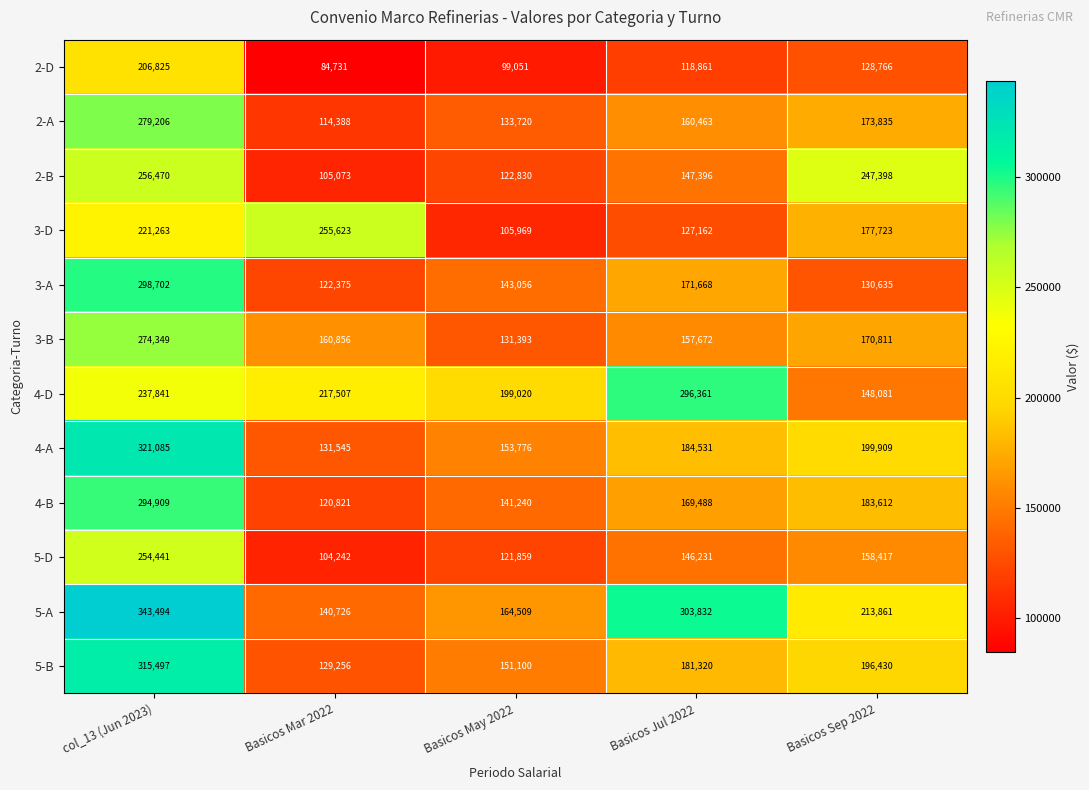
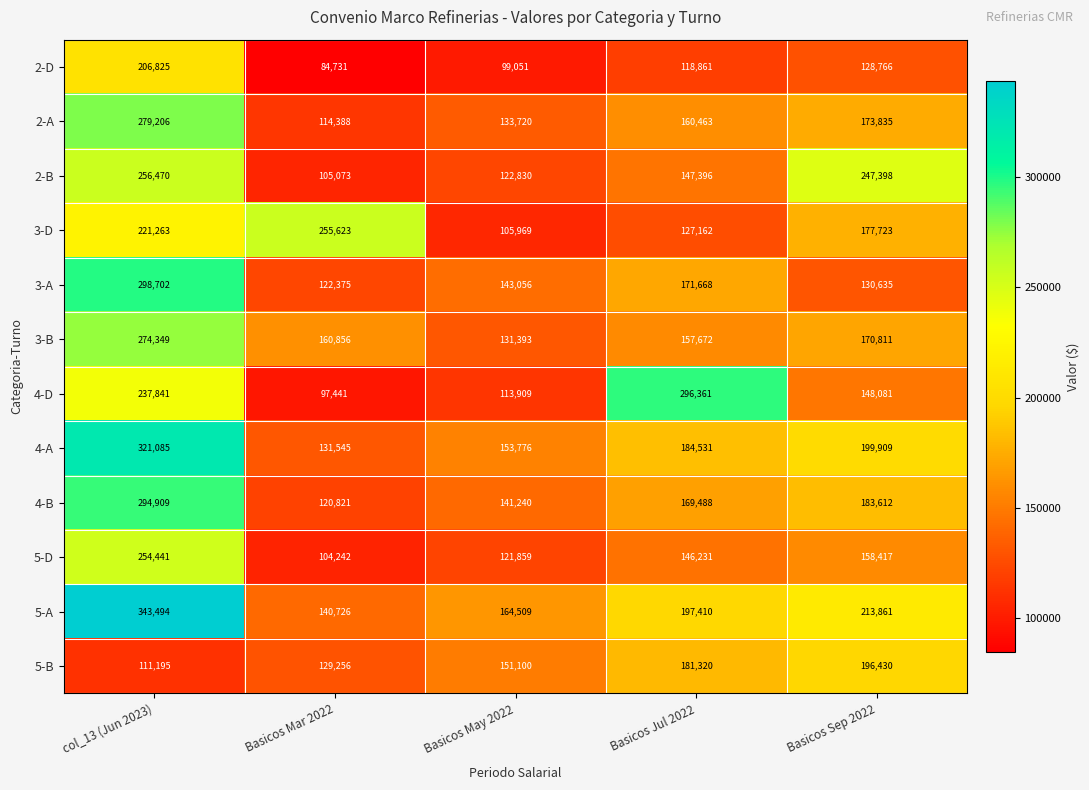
  {
    "2-D": {
      "col_13 (Jun 2023)": "206,825",
      "Basicos Mar 2022": "84,731",
      "Basicos May 2022": "99,051",
      "Basicos Jul 2022": "118,861",
      "Basicos Sep 2022": "128,766"
    },
    "2-A": {
      "col_13 (Jun 2023)": "279,206",
      "Basicos Mar 2022": "114,388",
      "Basicos May 2022": "133,720",
      "Basicos Jul 2022": "160,463",
      "Basicos Sep 2022": "173,835"
    },
    "2-B": {
      "col_13 (Jun 2023)": "256,470",
      "Basicos Mar 2022": "105,073",
      "Basicos May 2022": "122,830",
      "Basicos Jul 2022": "147,396",
      "Basicos Sep 2022": "247,398"
    },
    "3-D": {
      "col_13 (Jun 2023)": "221,263",
      "Basicos Mar 2022": "255,623",
      "Basicos May 2022": "105,969",
      "Basicos Jul 2022": "127,162",
      "Basicos Sep 2022": "177,723"
    },
    "3-A": {
      "col_13 (Jun 2023)": "298,702",
      "Basicos Mar 2022": "122,375",
      "Basicos May 2022": "143,056",
      "Basicos Jul 2022": "171,668",
      "Basicos Sep 2022": "130,635"
    },
    "3-B": {
      "col_13 (Jun 2023)": "274,349",
      "Basicos Mar 2022": "160,856",
      "Basicos May 2022": "131,393",
      "Basicos Jul 2022": "157,672",
      "Basicos Sep 2022": "170,811"
    },
    "4-D": {
      "col_13 (Jun 2023)": "237,841",
-     "Basicos Mar 2022": "217,507",
-     "Basicos May 2022": "199,020",
+     "Basicos Mar 2022": "97,441",
+     "Basicos May 2022": "113,909",
      "Basicos Jul 2022": "296,361",
      "Basicos Sep 2022": "148,081"
    },
    "4-A": {
      "col_13 (Jun 2023)": "321,085",
      "Basicos Mar 2022": "131,545",
      "Basicos May 2022": "153,776",
      "Basicos Jul 2022": "184,531",
      "Basicos Sep 2022": "199,909"
    },
    "4-B": {
      "col_13 (Jun 2023)": "294,909",
      "Basicos Mar 2022": "120,821",
      "Basicos May 2022": "141,240",
      "Basicos Jul 2022": "169,488",
      "Basicos Sep 2022": "183,612"
    },
    "5-D": {
      "col_13 (Jun 2023)": "254,441",
      "Basicos Mar 2022": "104,242",
      "Basicos May 2022": "121,859",
      "Basicos Jul 2022": "146,231",
      "Basicos Sep 2022": "158,417"
    },
    "5-A": {
      "col_13 (Jun 2023)": "343,494",
      "Basicos Mar 2022": "140,726",
      "Basicos May 2022": "164,509",
-     "Basicos Jul 2022": "303,832",
+     "Basicos Jul 2022": "197,410",
      "Basicos Sep 2022": "213,861"
    },
    "5-B": {
-     "col_13 (Jun 2023)": "315,497",
+     "col_13 (Jun 2023)": "111,195",
      "Basicos Mar 2022": "129,256",
      "Basicos May 2022": "151,100",
      "Basicos Jul 2022": "181,320",
      "Basicos Sep 2022": "196,430"
    }
  }
